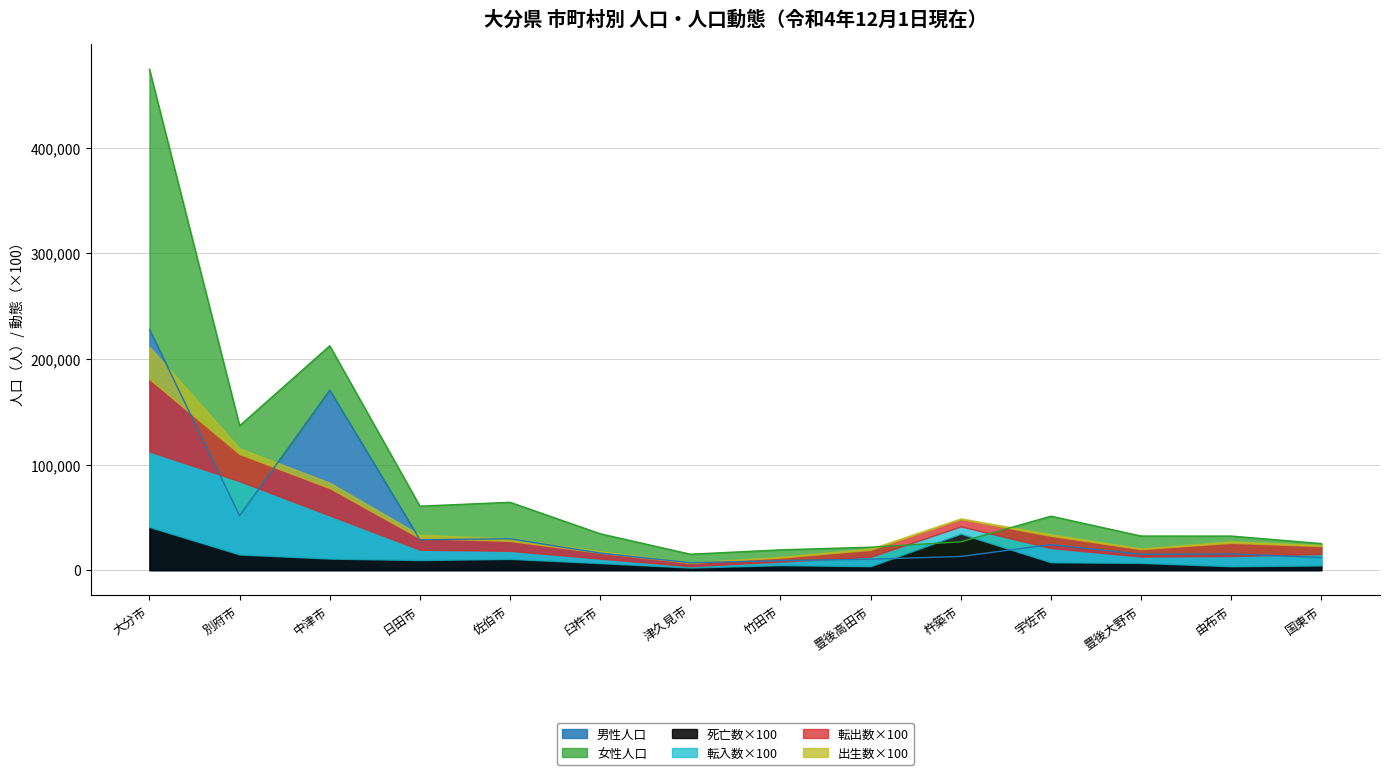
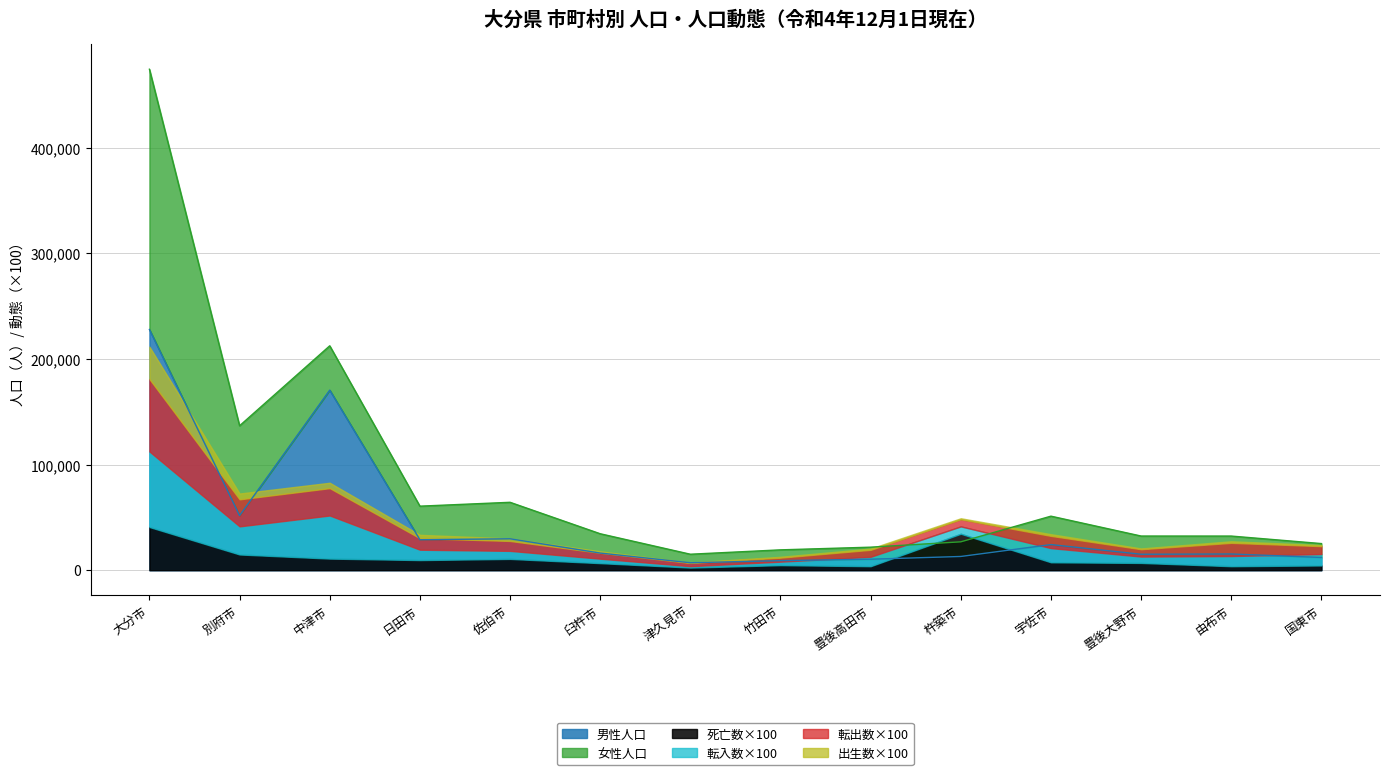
  {
    "男性人口": {
      "大分市": "228,000",
      "別府市": "52,000",
      "中津市": "171,000",
      "杵築市": "13,000",
      "宇佐市": "24,000",
      "国東市": "12,000"
    },
    "女性人口": {
      "大分市": "246,000",
      "別府市": "85,000",
      "中津市": "42,000",
      "日田市": "32,000",
      "佐伯市": "35,000",
      "臼杵市": "18,000",
      "津久見市": "8,000",
      "竹田市": "10,000",
      "杵築市": "14,000",
      "宇佐市": "27,000",
      "豊後大野市": "17,000",
      "由布市": "17,000"
    },
    "死亡数×100": {
      "大分市": "41,000",
      "別府市": "15,000",
      "中津市": "11,000",
      "日田市": "10,000",
      "佐伯市": "11,000",
      "臼杵市": "7,000",
      "竹田市": "5,000",
      "豊後高田市": "4,000",
      "杵築市": "35,000",
      "宇佐市": "8,000",
      "豊後大野市": "7,000",
      "由布市": "4,000",
      "国東市": "5,000"
    },
    "転入数×100": {
      "大分市": "72,000",
-     "別府市": "69,000",
+     "別府市": "27,000",
      "中津市": "41,000",
      "日田市": "10,000",
      "佐伯市": "8,000",
      "臼杵市": "4,000",
      "杵築市": "7,000",
      "宇佐市": "13,000",
      "国東市": "11,000"
    },
    "転出数×100": {
      "大分市": "69,000",
      "別府市": "26,000",
      "中津市": "26,000"
    },
    "出生数×100": {
      "大分市": "31,000",
      "別府市": "6,000",
      "中津市": "5,000",
      "日田市": "3,000"
    }
  }
